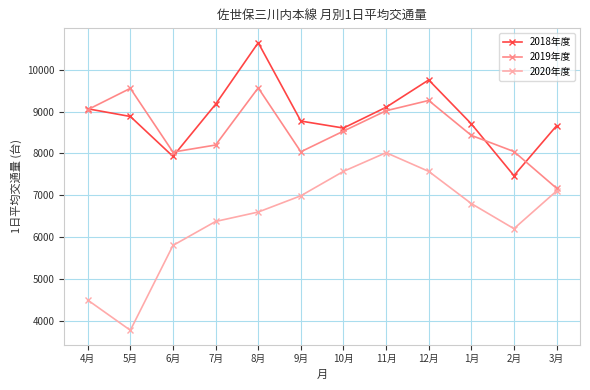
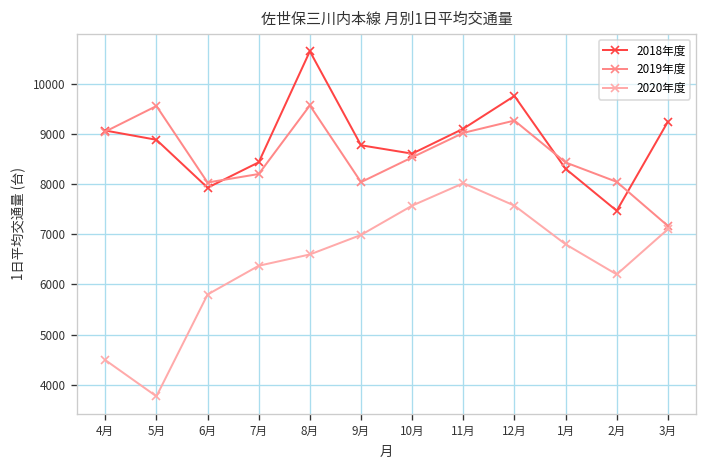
  {
    "2018年度": {
      "5月": 8900,
      "6月": 7900,
-     "7月": 9200,
+     "7月": 8400,
      "8月": 10600,
      "9月": 8800,
      "10月": 8600,
      "11月": 9100,
      "12月": 9800,
-     "1月": 8700,
+     "1月": 8300,
      "2月": 7500,
-     "3月": 8700
+     "3月": 9200
    }
  }
